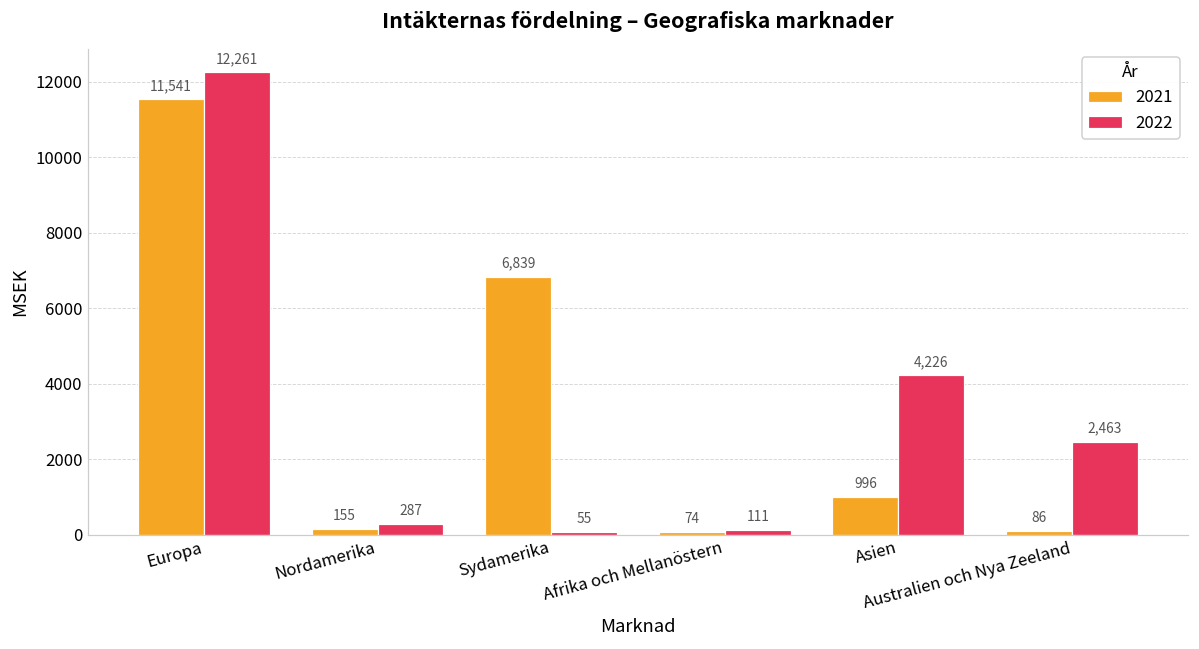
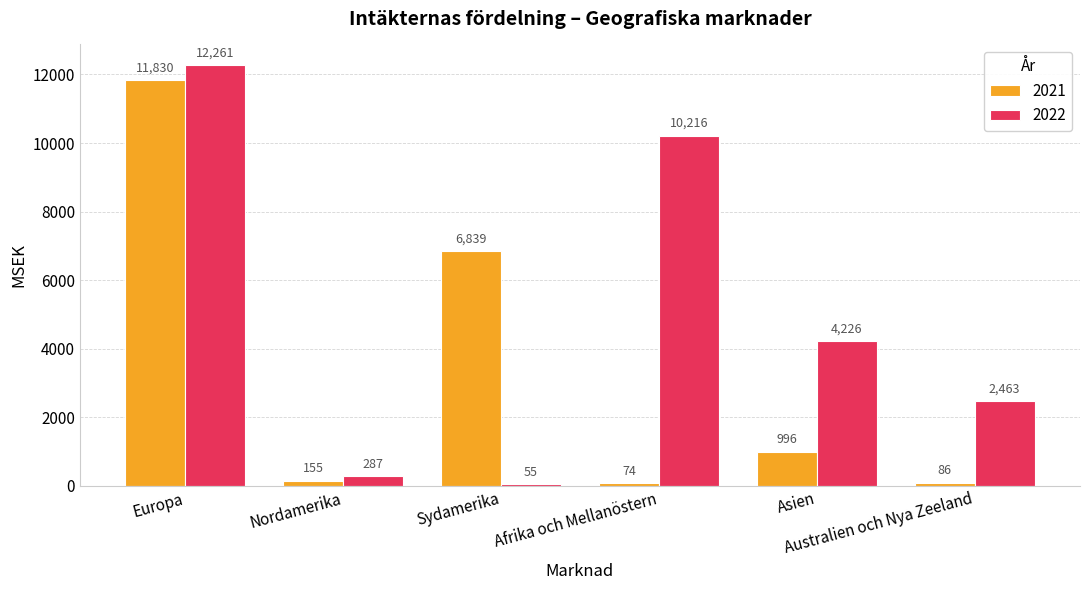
  {
    "2021": {
-     "Europa": "11,541",
+     "Europa": "11,830",
      "Nordamerika": "155",
      "Sydamerika": "6,839",
      "Afrika och Mellanöstern": "74",
      "Asien": "996",
      "Australien och Nya Zeeland": "86"
    },
    "2022": {
      "Europa": "12,261",
      "Nordamerika": "287",
      "Sydamerika": "55",
-     "Afrika och Mellanöstern": "111",
+     "Afrika och Mellanöstern": "10,216",
      "Asien": "4,226",
      "Australien och Nya Zeeland": "2,463"
    }
  }
